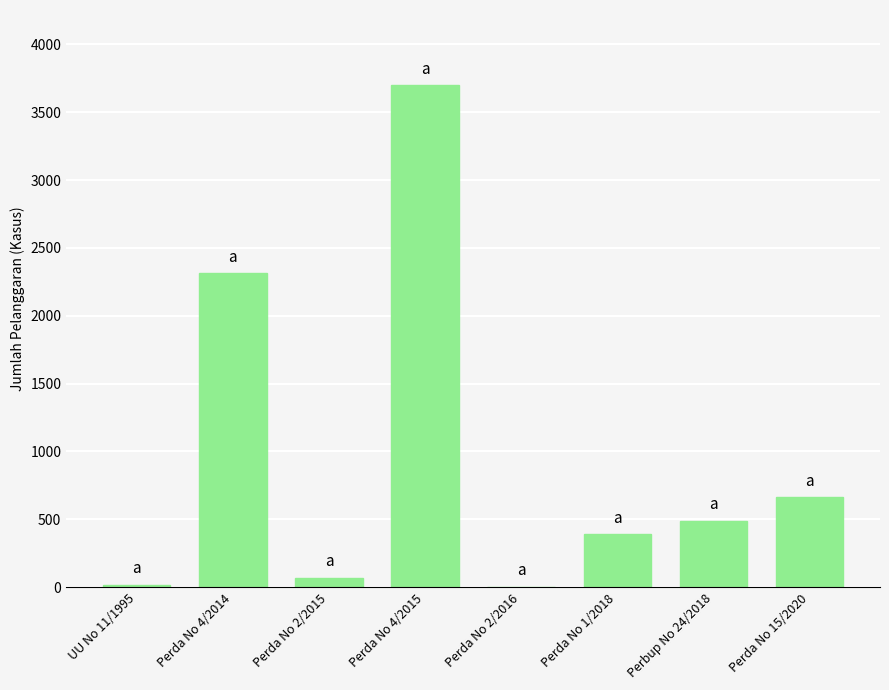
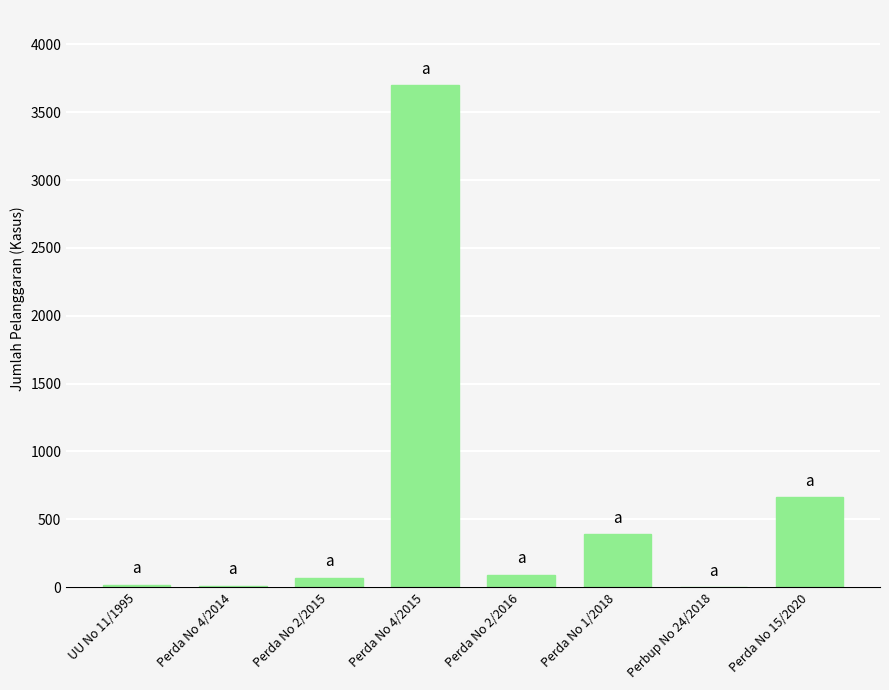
  {
-   "Perda No 4/2014": 2310,
+   "Perda No 4/2014": 10,
    "Perda No 2/2015": 70,
    "Perda No 4/2015": 3700,
-   "Perda No 2/2016": 0,
+   "Perda No 2/2016": 90,
    "Perda No 1/2018": 390,
-   "Perbup No 24/2018": 490,
+   "Perbup No 24/2018": 0,
    "Perda No 15/2020": 660
  }
